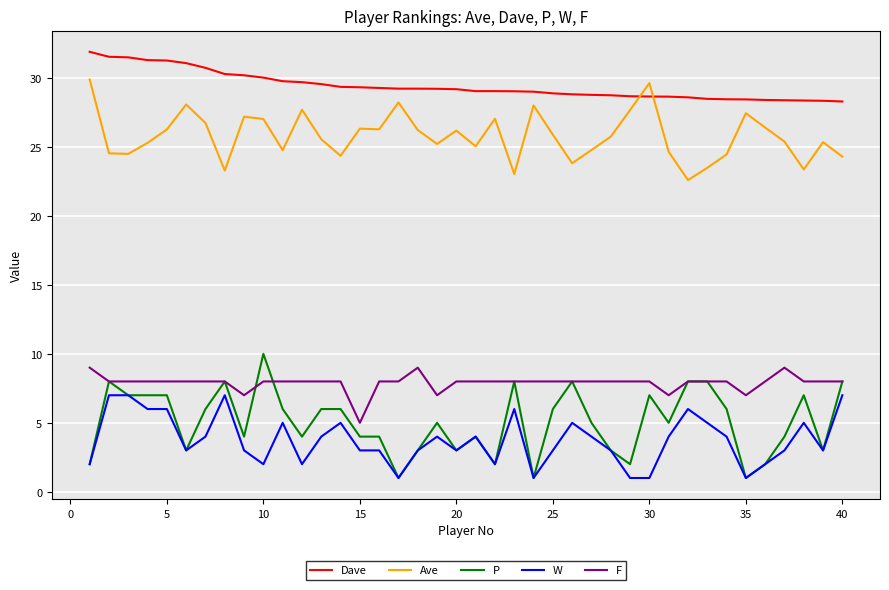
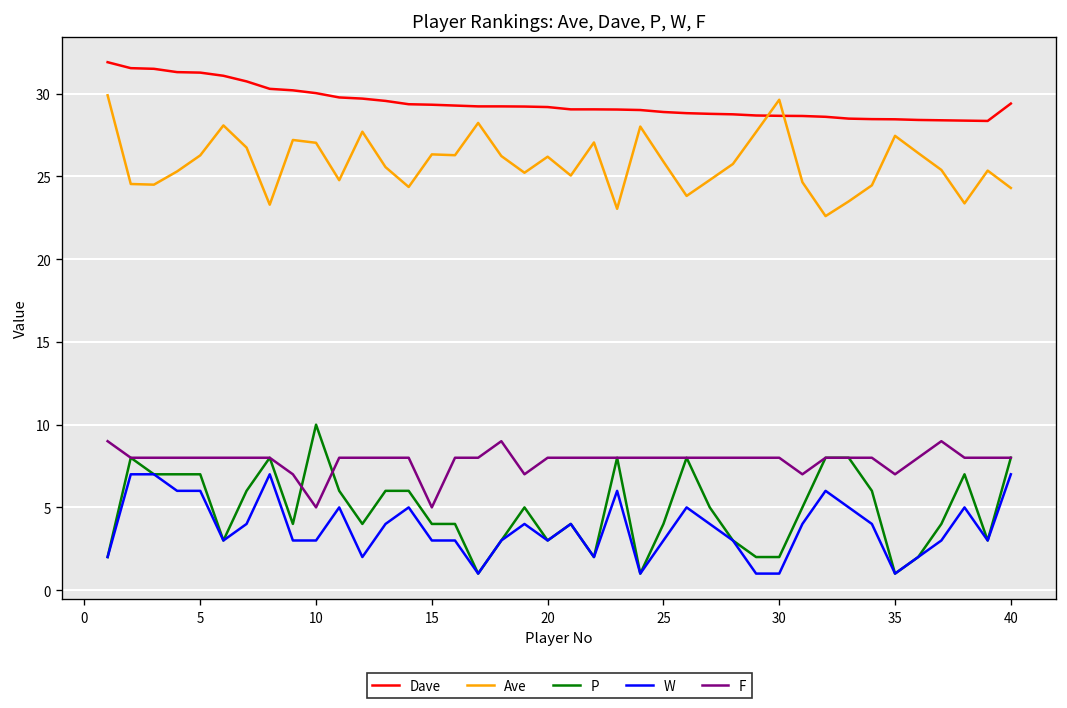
  {
    "Dave": {
      "5": 31.3,
      "10": 30.0,
      "15": 29.3,
      "20": 29.2,
      "25": 28.9,
      "30": 28.7,
      "35": 28.5,
-     "40": 28.3
+     "40": 29.4
    },
    "Ave": {
      "5": 26.3,
      "10": 27.0,
      "15": 26.3,
      "20": 26.2,
      "25": 25.9,
      "30": 29.6,
      "35": 27.5,
      "40": 24.3
    },
    "P": {
      "5": 7,
      "10": 10,
      "15": 4,
-     "25": 6,
-     "30": 7
+     "25": 4,
+     "30": 2
    },
    "W": {
      "5": 6,
-     "10": 2,
+     "10": 3,
      "15": 3,
      "25": 3,
      "30": 1,
      "40": 7
    },
    "F": {
      "5": 8,
-     "10": 8,
+     "10": 5,
      "15": 5,
      "20": 8,
      "25": 8,
      "30": 8,
      "35": 7
    }
  }
